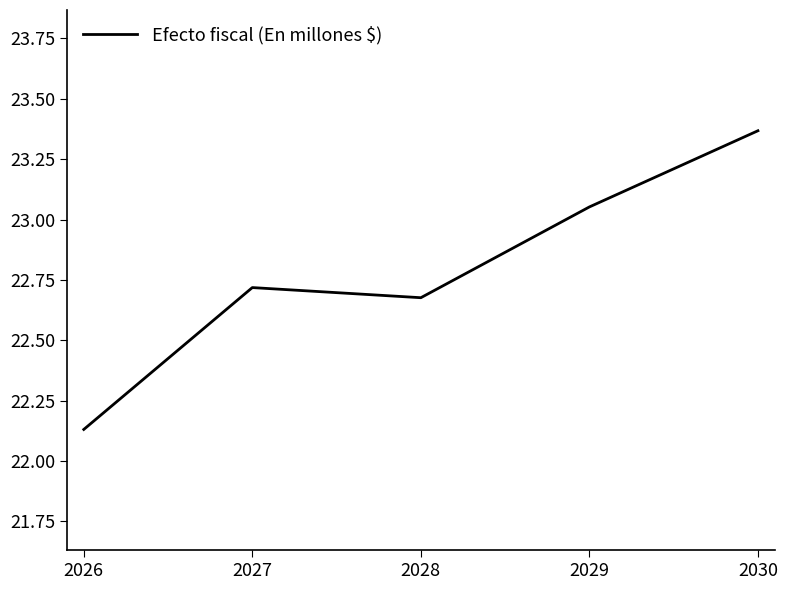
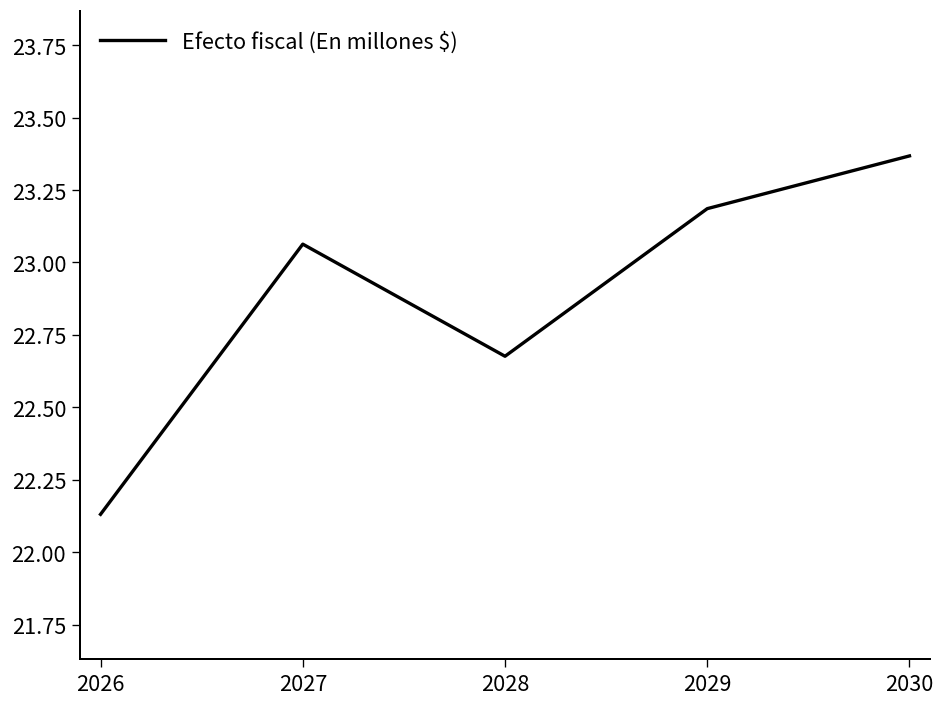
  {
    "2026": 22.13,
-   "2027": 22.72,
+   "2027": 23.06,
    "2028": 22.68,
-   "2029": 23.05,
+   "2029": 23.19,
    "2030": 23.37
  }
